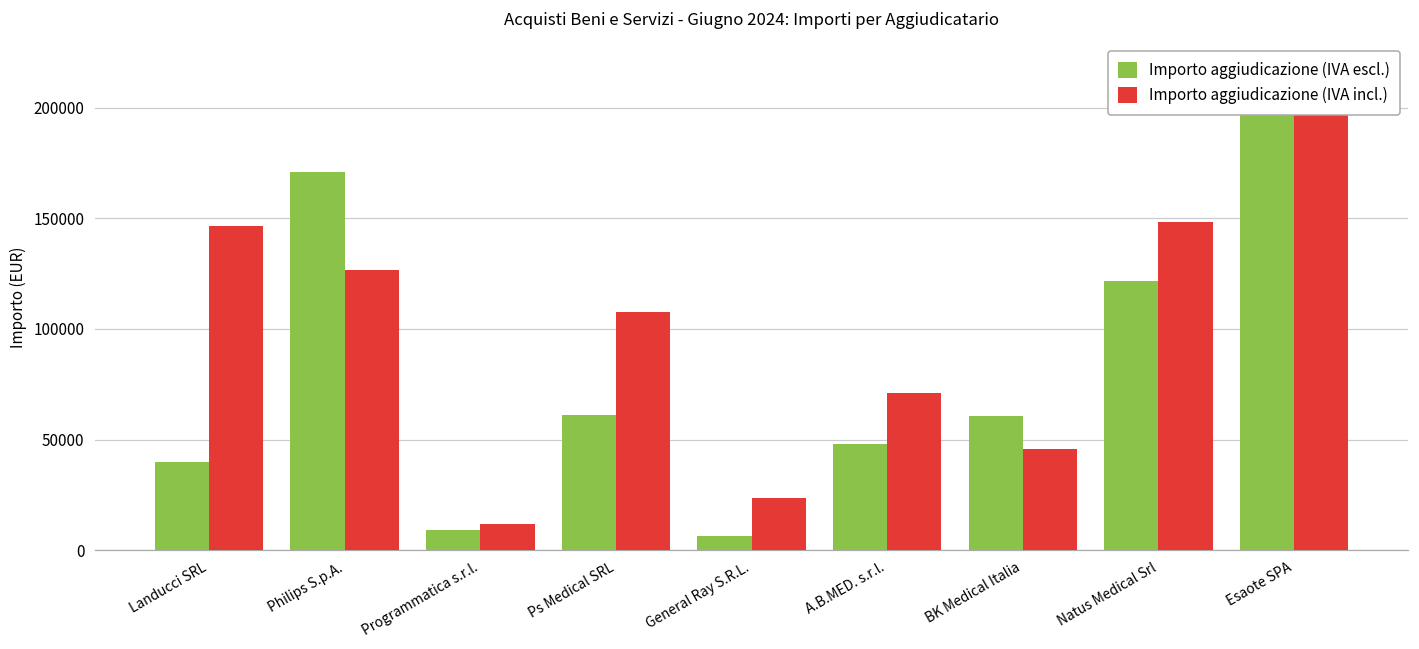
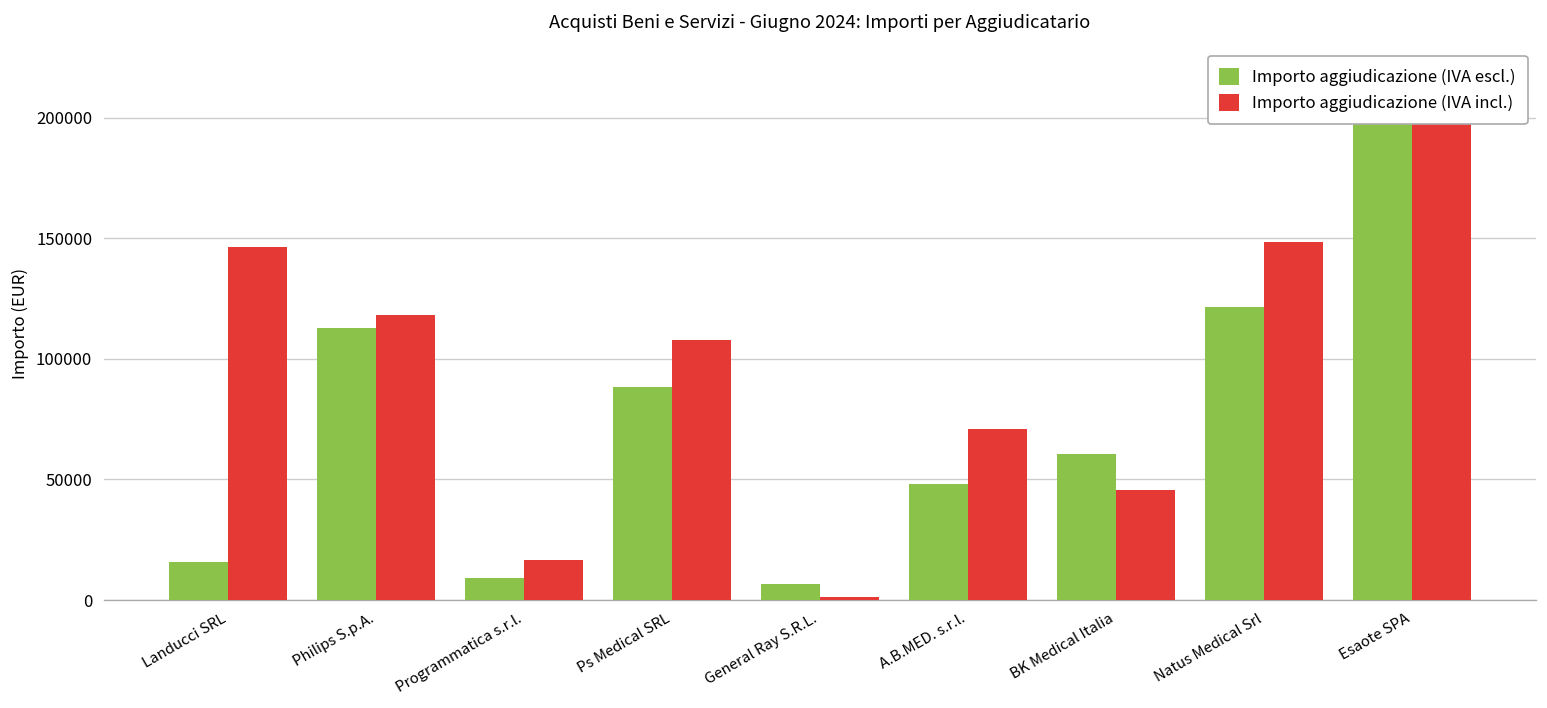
  {
    "Importo aggiudicazione (IVA escl.)": {
-     "Landucci SRL": 40000,
-     "Philips S.p.A.": 171000,
+     "Landucci SRL": 16000,
+     "Philips S.p.A.": 113000,
      "Programmatica s.r.l.": 9000,
-     "Ps Medical SRL": 61000,
+     "Ps Medical SRL": 88000,
      "General Ray S.R.L.": 7000,
      "A.B.MED. s.r.l.": 48000,
      "BK Medical Italia": 61000,
      "Natus Medical Srl": 122000
    },
    "Importo aggiudicazione (IVA incl.)": {
      "Landucci SRL": 147000,
-     "Philips S.p.A.": 127000,
-     "Programmatica s.r.l.": 12000,
+     "Philips S.p.A.": 118000,
+     "Programmatica s.r.l.": 16000,
      "Ps Medical SRL": 108000,
-     "General Ray S.R.L.": 23000,
+     "General Ray S.R.L.": 1000,
      "A.B.MED. s.r.l.": 71000,
      "BK Medical Italia": 46000,
      "Natus Medical Srl": 148000
    }
  }
